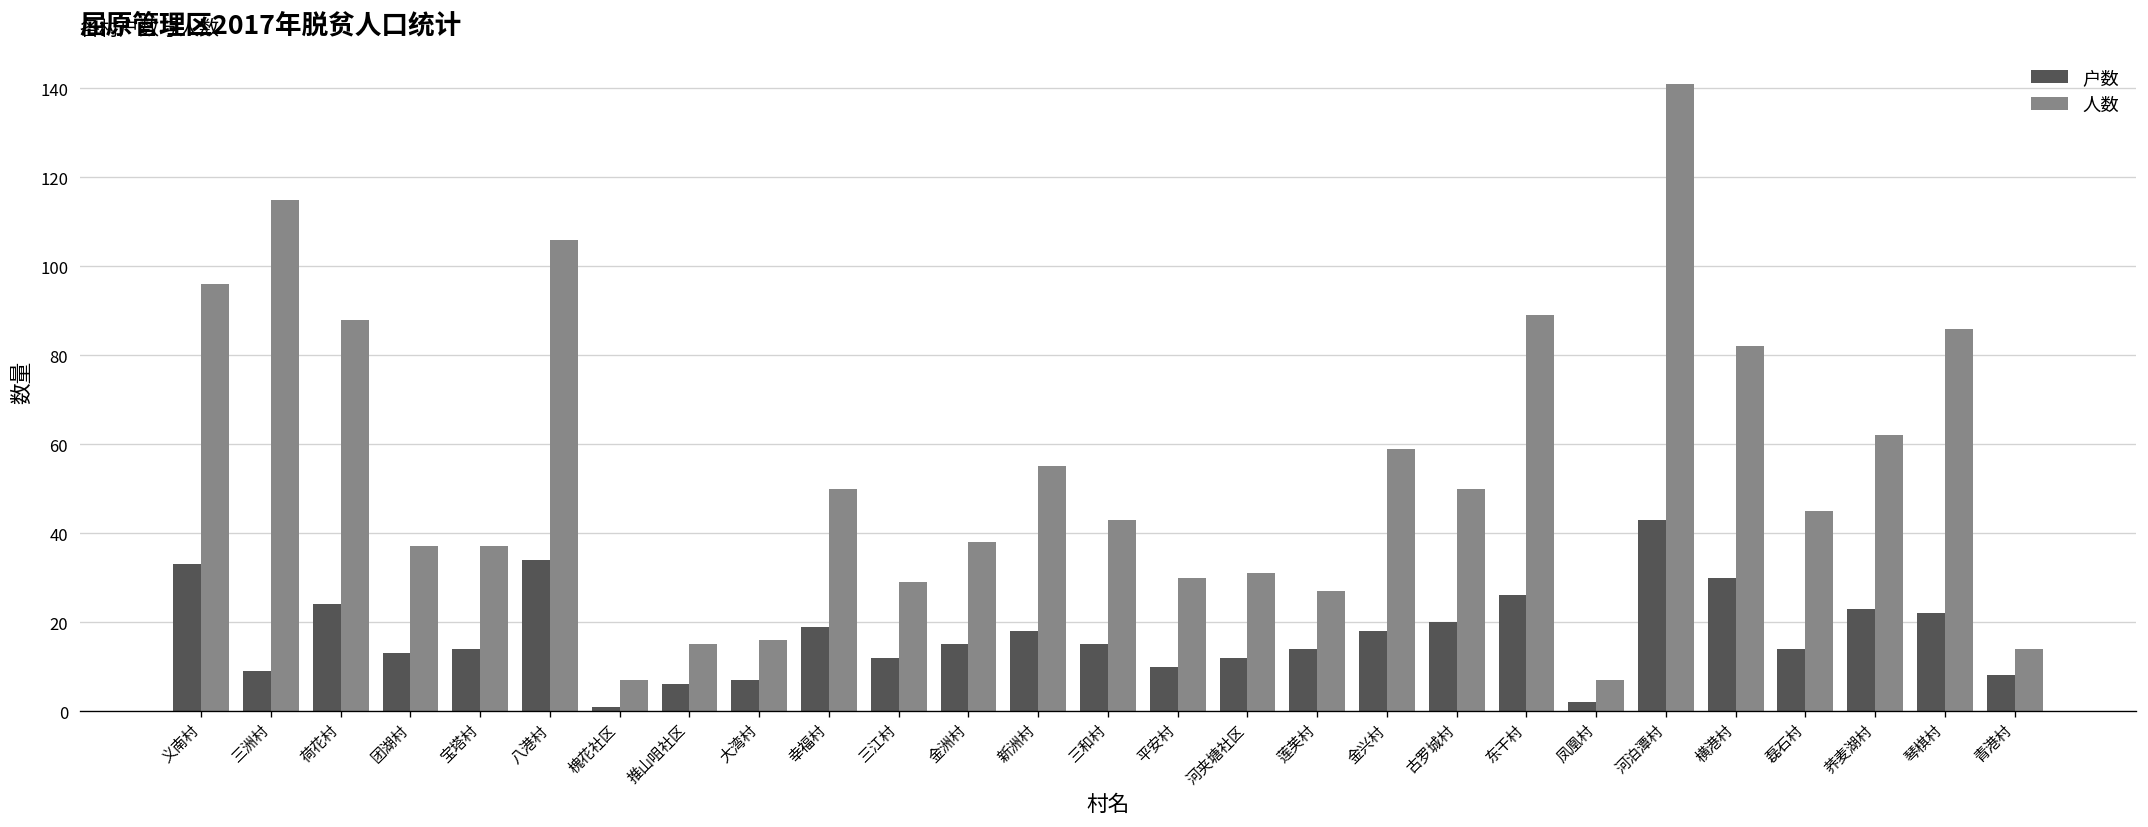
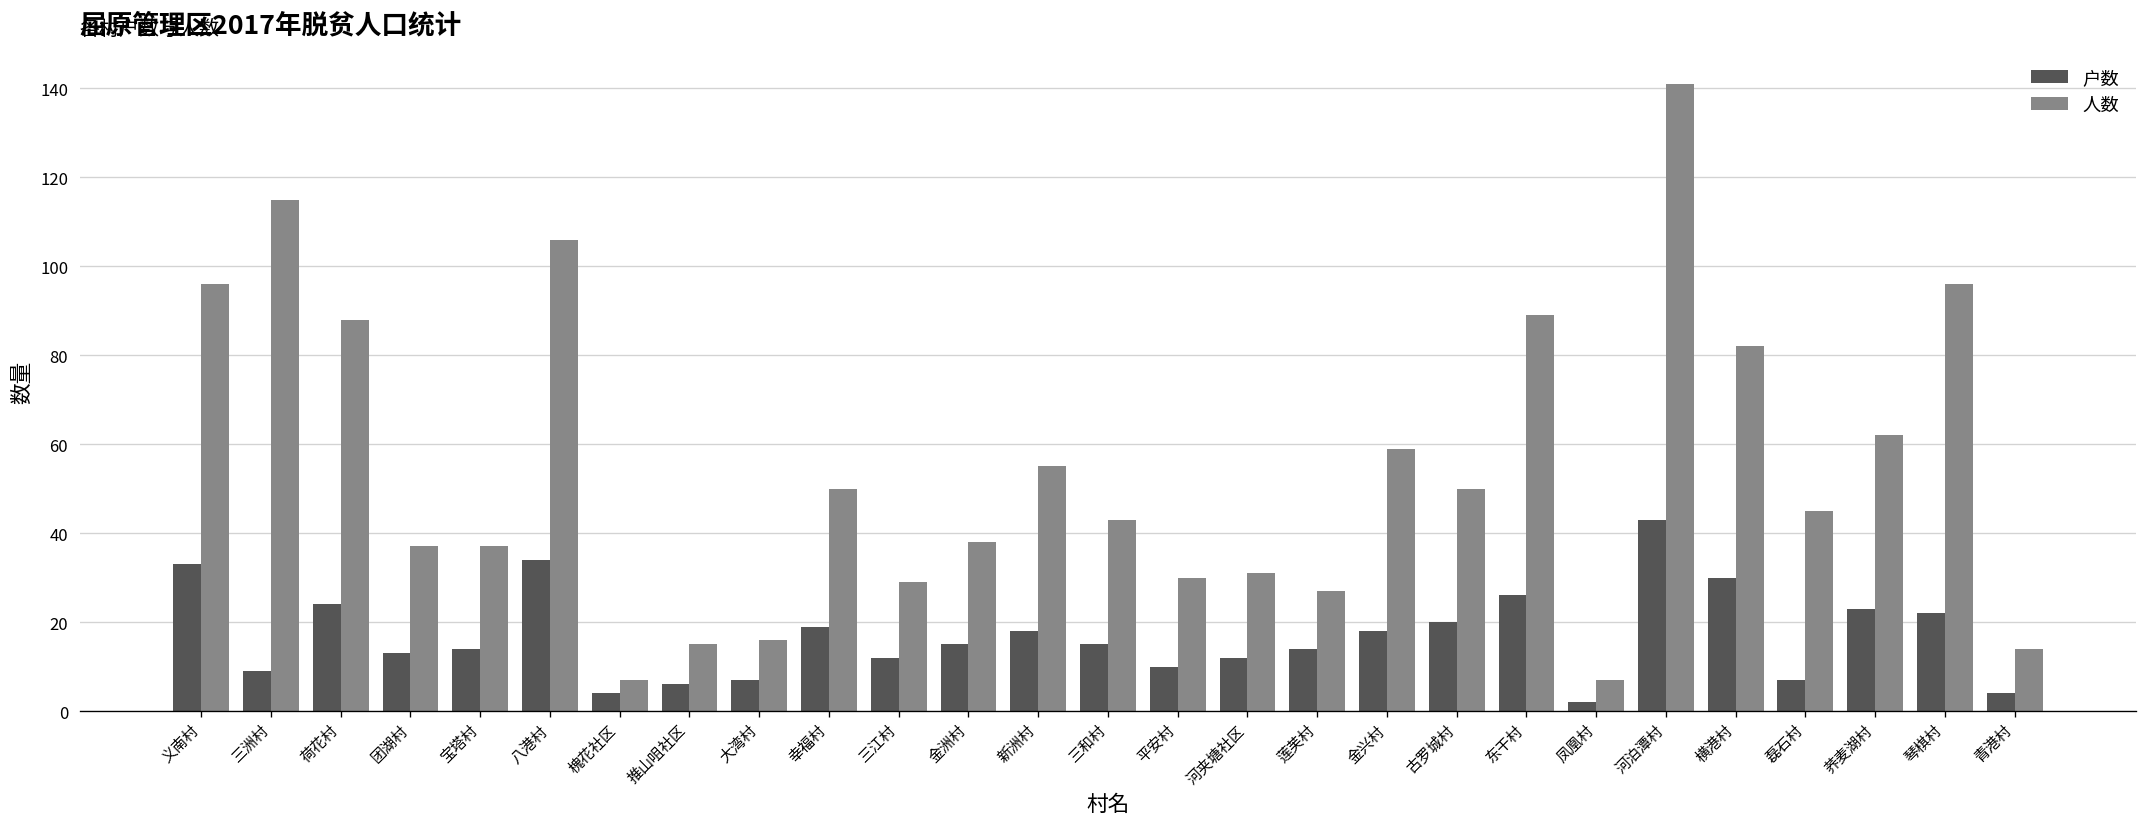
  {
    "户数": {
      "义南村": 33,
      "三洲村": 9,
      "荷花村": 24,
      "团湖村": 13,
      "宝塔村": 14,
      "八港村": 34,
-     "槐花社区": 1,
+     "槐花社区": 4,
      "推山咀社区": 6,
      "大湾村": 7,
      "幸福村": 19,
      "三江村": 12,
      "金洲村": 15,
      "新洲村": 18,
      "三和村": 15,
      "平安村": 10,
      "河夹塘社区": 12,
      "莲芙村": 14,
      "金兴村": 18,
      "古罗城村": 20,
      "东干村": 26,
      "凤凰村": 2,
      "河泊潭村": 43,
      "横港村": 30,
-     "磊石村": 14,
+     "磊石村": 7,
      "荞麦湖村": 23,
      "琴棋村": 22,
-     "青港村": 8
+     "青港村": 4
    },
    "人数": {
      "义南村": 96,
      "三洲村": 115,
      "荷花村": 88,
      "团湖村": 37,
      "宝塔村": 37,
      "八港村": 106,
      "槐花社区": 7,
      "推山咀社区": 15,
      "大湾村": 16,
      "幸福村": 50,
      "三江村": 29,
      "金洲村": 38,
      "新洲村": 55,
      "三和村": 43,
      "平安村": 30,
      "河夹塘社区": 31,
      "莲芙村": 27,
      "金兴村": 59,
      "古罗城村": 50,
      "东干村": 89,
      "凤凰村": 7,
      "河泊潭村": 141,
      "横港村": 82,
      "磊石村": 45,
      "荞麦湖村": 62,
-     "琴棋村": 86,
+     "琴棋村": 96,
      "青港村": 14
    }
  }
